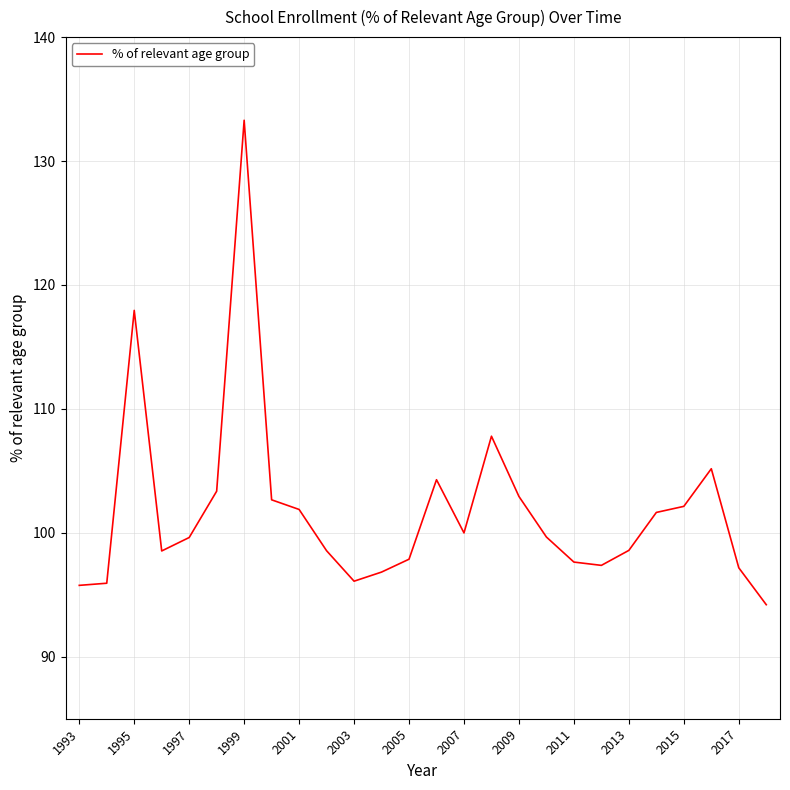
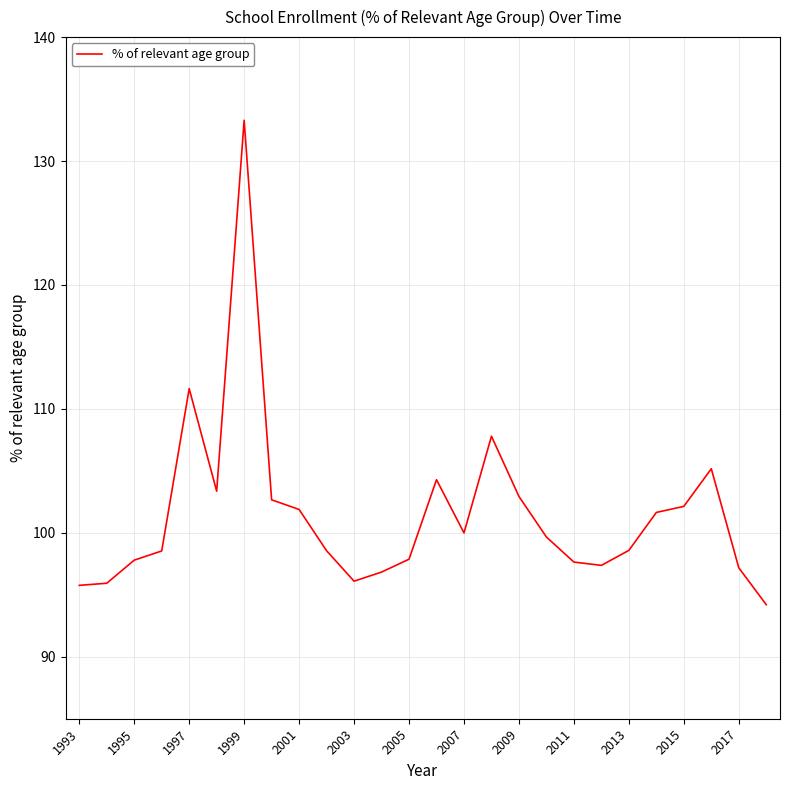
  {
    "1993": 95.8,
-   "1995": 117.9,
-   "1997": 99.6,
+   "1995": 97.8,
+   "1997": 111.6,
    "1999": 133.3,
    "2001": 101.9,
    "2003": 96.1,
    "2005": 97.9,
    "2007": 100.0,
    "2009": 102.9,
    "2011": 97.6,
    "2013": 98.6,
    "2015": 102.1,
    "2017": 97.2
  }
